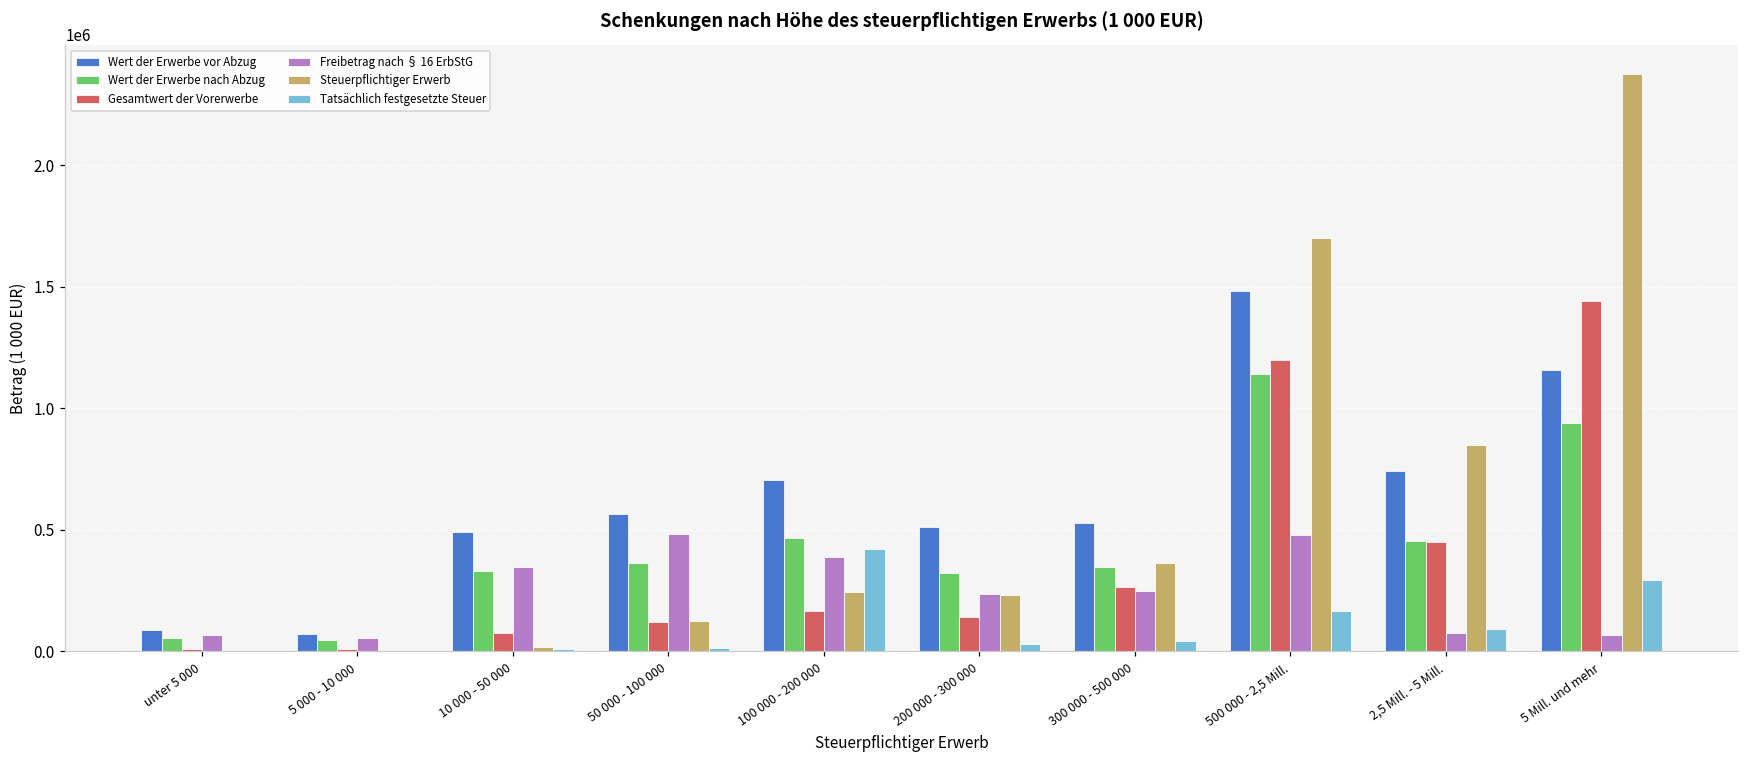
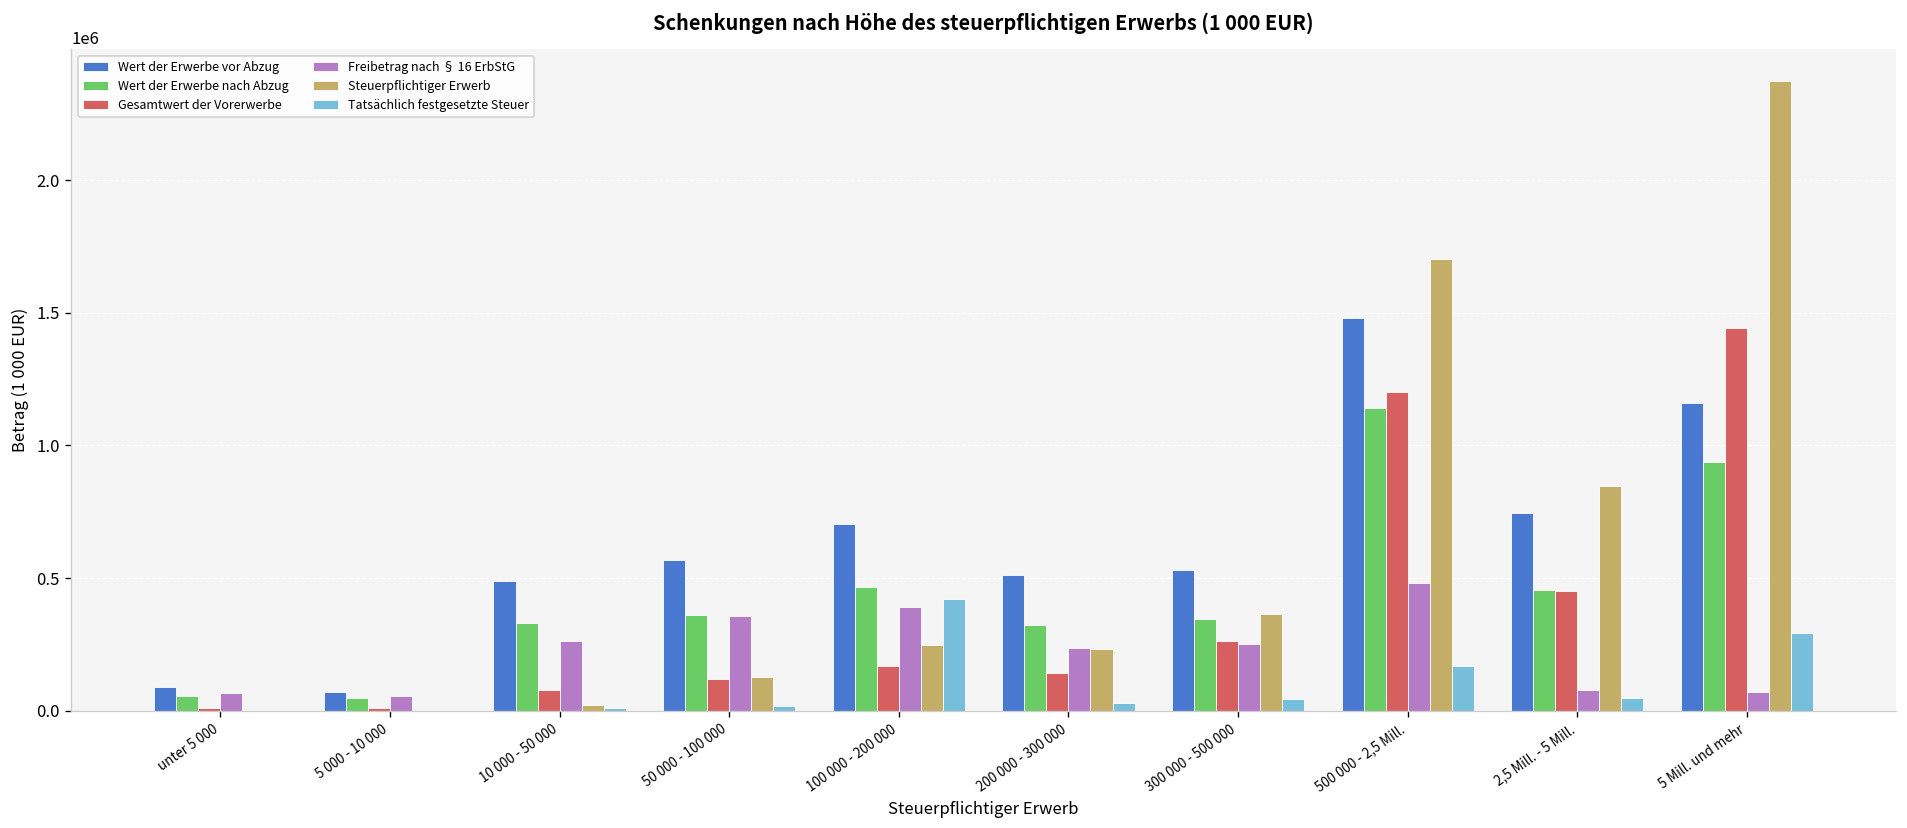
  {
    "Wert der Erwerbe vor Abzug": {
      "unter 5 000": 90000,
      "5 000 - 10 000": 70000,
      "10 000 - 50 000": 490000,
      "50 000 - 100 000": 570000,
      "100 000 - 200 000": 700000,
      "200 000 - 300 000": 510000,
      "300 000 - 500 000": 530000,
      "500 000 - 2,5 Mill.": 1480000,
      "2,5 Mill. - 5 Mill.": 740000,
      "5 Mill. und mehr": 1160000
    },
    "Wert der Erwerbe nach Abzug": {
      "unter 5 000": 60000,
      "5 000 - 10 000": 50000,
      "10 000 - 50 000": 330000,
      "50 000 - 100 000": 360000,
      "100 000 - 200 000": 470000,
      "200 000 - 300 000": 320000,
      "300 000 - 500 000": 350000,
      "500 000 - 2,5 Mill.": 1140000,
      "2,5 Mill. - 5 Mill.": 450000,
      "5 Mill. und mehr": 940000
    },
    "Gesamtwert der Vorerwerbe": {
      "unter 5 000": 10000,
      "10 000 - 50 000": 80000,
      "50 000 - 100 000": 120000,
      "100 000 - 200 000": 170000,
      "200 000 - 300 000": 140000,
      "300 000 - 500 000": 260000,
      "500 000 - 2,5 Mill.": 1200000,
      "2,5 Mill. - 5 Mill.": 450000,
      "5 Mill. und mehr": 1440000
    },
    "Freibetrag nach § 16 ErbStG": {
      "unter 5 000": 70000,
      "5 000 - 10 000": 50000,
-     "10 000 - 50 000": 350000,
-     "50 000 - 100 000": 480000,
+     "10 000 - 50 000": 260000,
+     "50 000 - 100 000": 360000,
      "100 000 - 200 000": 390000,
      "200 000 - 300 000": 240000,
      "300 000 - 500 000": 250000,
      "500 000 - 2,5 Mill.": 480000,
      "2,5 Mill. - 5 Mill.": 80000,
      "5 Mill. und mehr": 70000
    },
    "Steuerpflichtiger Erwerb": {
      "10 000 - 50 000": 20000,
      "50 000 - 100 000": 130000,
      "100 000 - 200 000": 250000,
      "200 000 - 300 000": 230000,
      "300 000 - 500 000": 360000,
      "500 000 - 2,5 Mill.": 1700000,
      "2,5 Mill. - 5 Mill.": 850000,
      "5 Mill. und mehr": 2370000
    },
    "Tatsächlich festgesetzte Steuer": {
      "50 000 - 100 000": 20000,
      "100 000 - 200 000": 420000,
      "200 000 - 300 000": 30000,
      "300 000 - 500 000": 40000,
      "500 000 - 2,5 Mill.": 170000,
-     "2,5 Mill. - 5 Mill.": 90000,
+     "2,5 Mill. - 5 Mill.": 50000,
      "5 Mill. und mehr": 290000
    }
  }
